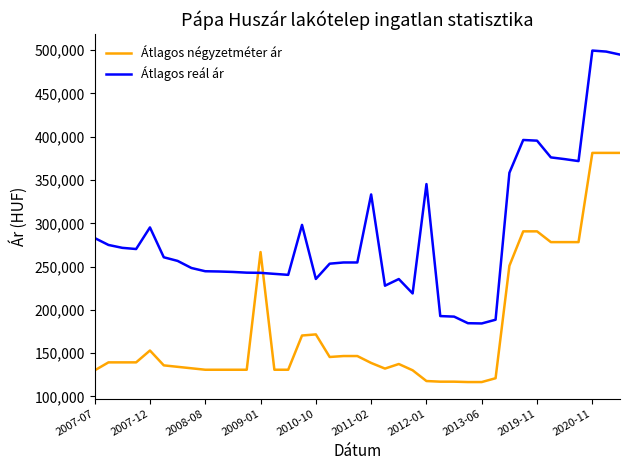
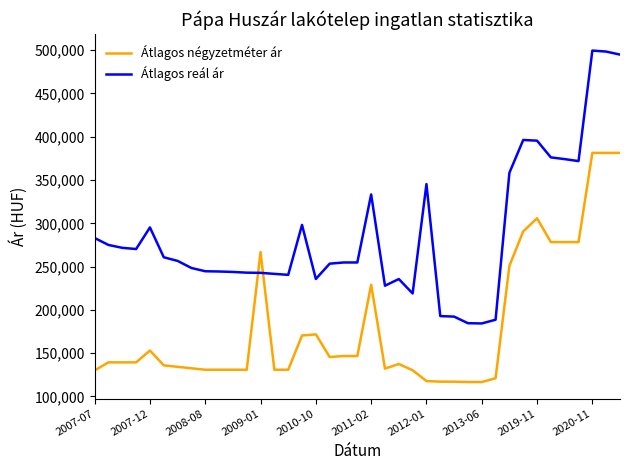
  {
    "Átlagos négyzetméter ár": {
      "2007-07": "130,000",
      "2007-12": "150,000",
      "2008-08": "130,000",
      "2009-01": "270,000",
      "2010-10": "170,000",
-     "2011-02": "140,000",
+     "2011-02": "230,000",
      "2012-01": "120,000",
      "2013-06": "120,000",
-     "2019-11": "290,000",
+     "2019-11": "310,000",
      "2020-11": "380,000"
    },
    "Átlagos reál ár": {
      "2007-07": "280,000",
      "2007-12": "300,000",
      "2008-08": "240,000",
      "2009-01": "240,000",
      "2010-10": "240,000",
      "2011-02": "330,000",
      "2012-01": "350,000",
      "2013-06": "180,000",
      "2019-11": "400,000",
      "2020-11": "500,000"
    }
  }
